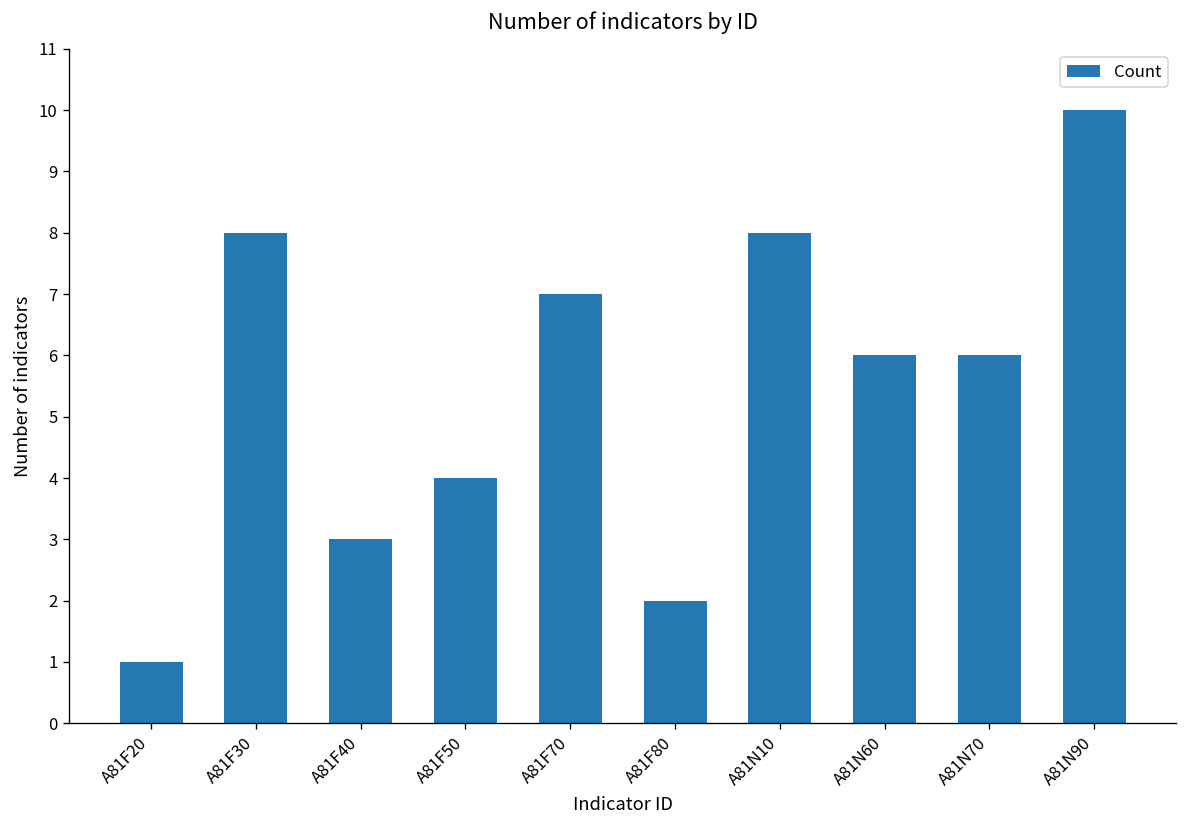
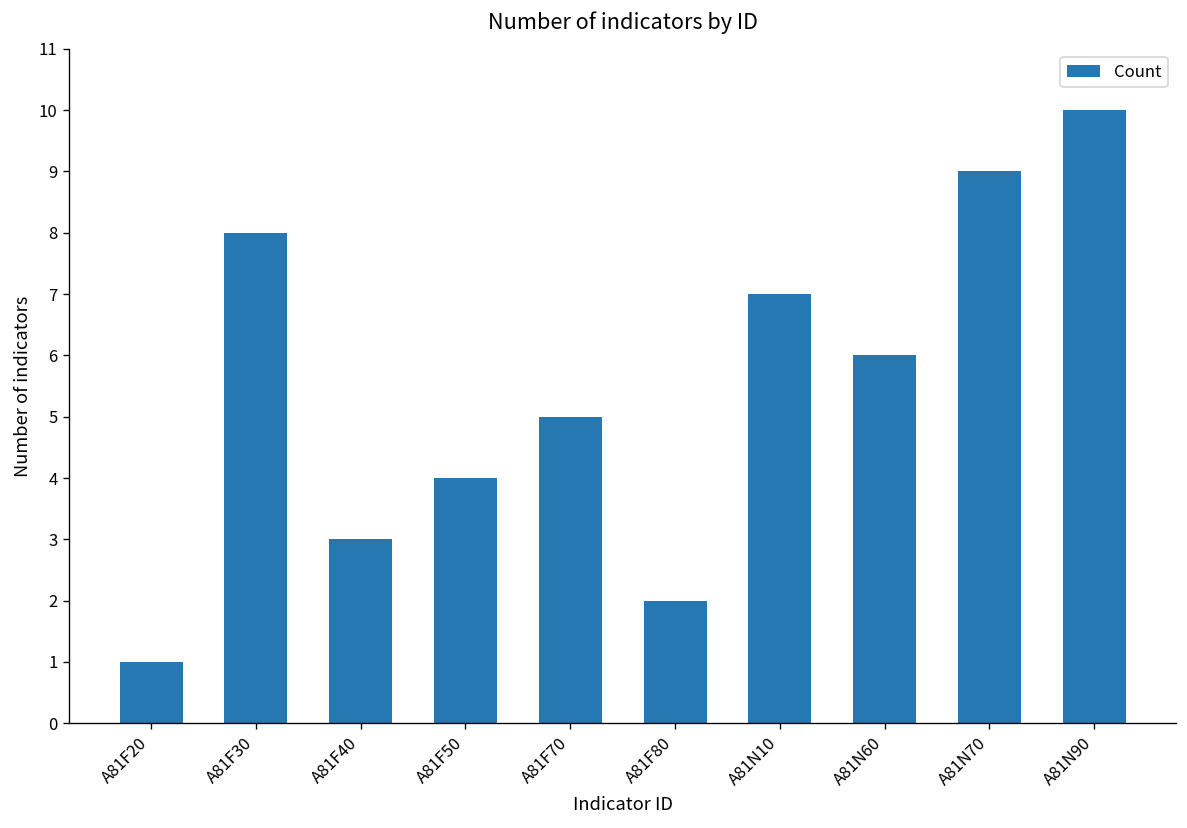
  {
    "A81F20": 1,
    "A81F30": 8,
    "A81F40": 3,
    "A81F50": 4,
-   "A81F70": 7,
+   "A81F70": 5,
    "A81F80": 2,
-   "A81N10": 8,
+   "A81N10": 7,
    "A81N60": 6,
-   "A81N70": 6,
+   "A81N70": 9,
    "A81N90": 10
  }
